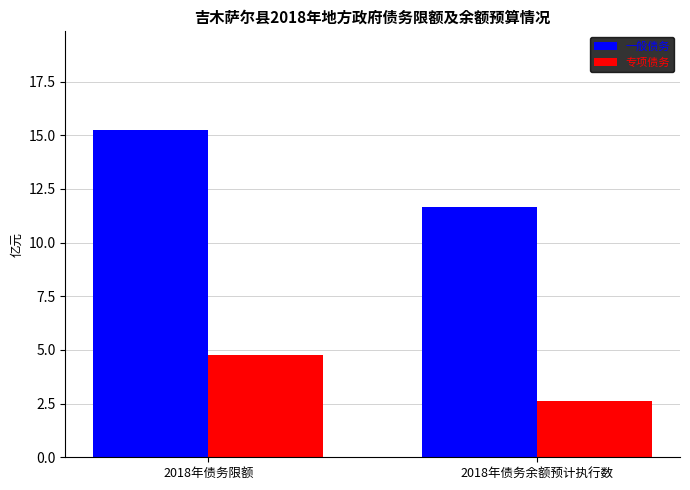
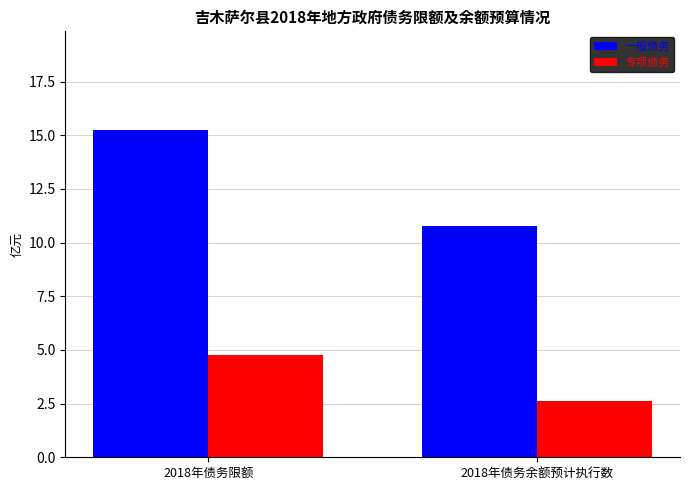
  {
    "一般债务": {
      "2018年债务限额": 15.3,
-     "2018年债务余额预计执行数": 11.6
+     "2018年债务余额预计执行数": 10.8
    },
    "专项债务": {
      "2018年债务限额": 4.8,
      "2018年债务余额预计执行数": 2.6
    }
  }
